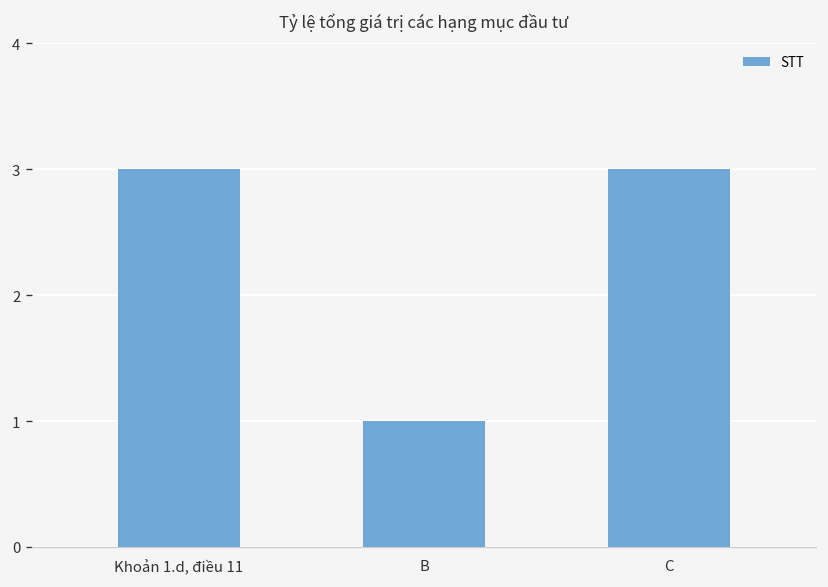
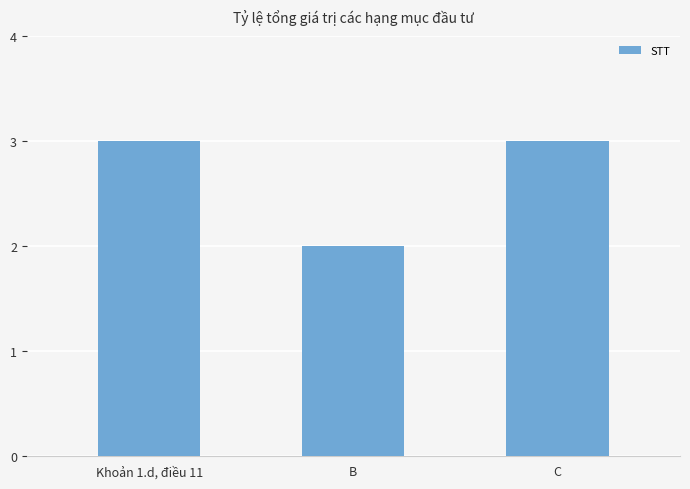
  {
    "Khoản 1.d, điều 11": 3,
-   "B": 1,
+   "B": 2,
    "C": 3
  }
